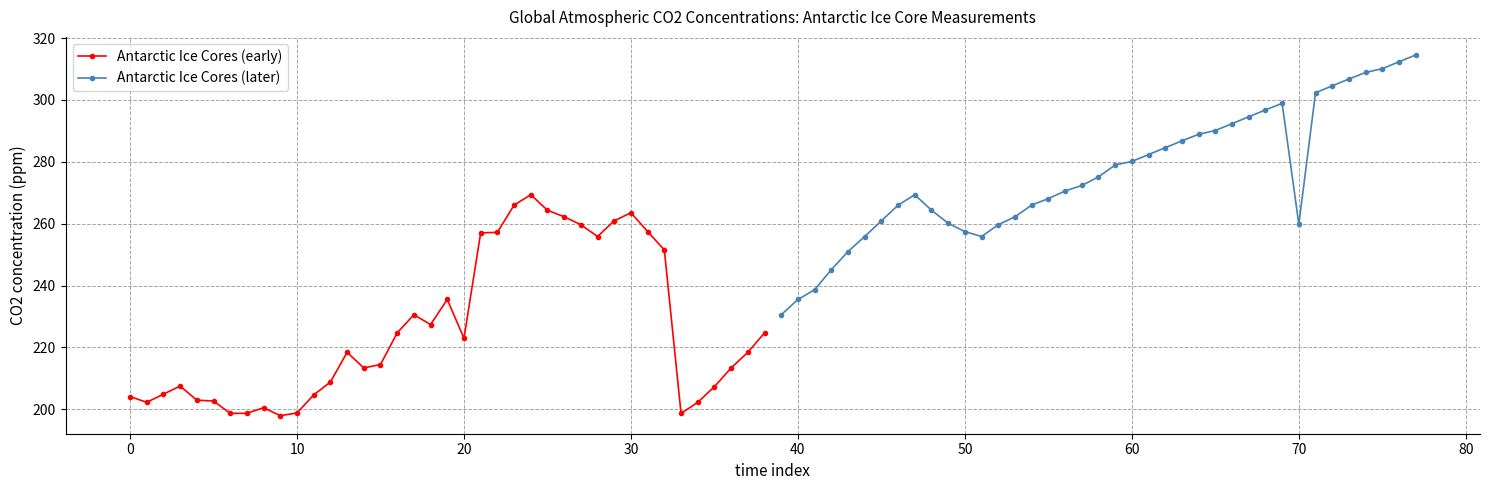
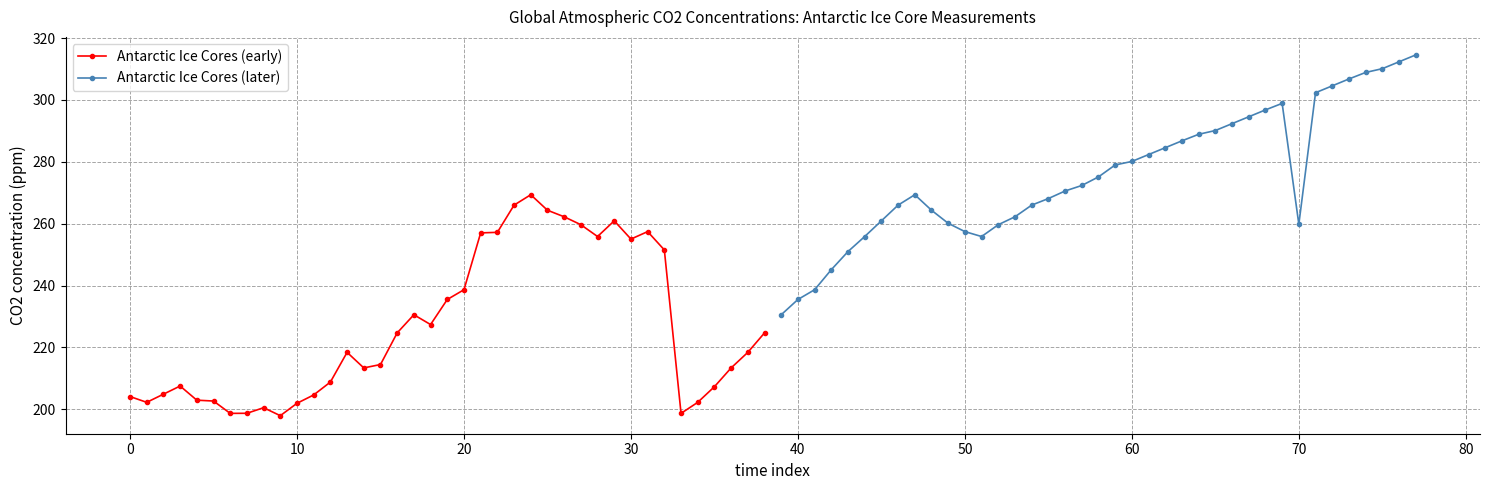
  {
    "Antarctic Ice Cores (early)": {
      "0": 204,
-     "10": 199,
-     "20": 223,
-     "30": 264
+     "10": 202,
+     "20": 239,
+     "30": 255
    },
    "Antarctic Ice Cores (later)": {
      "40": 235,
      "50": 257,
      "60": 280,
      "70": 260
    }
  }
